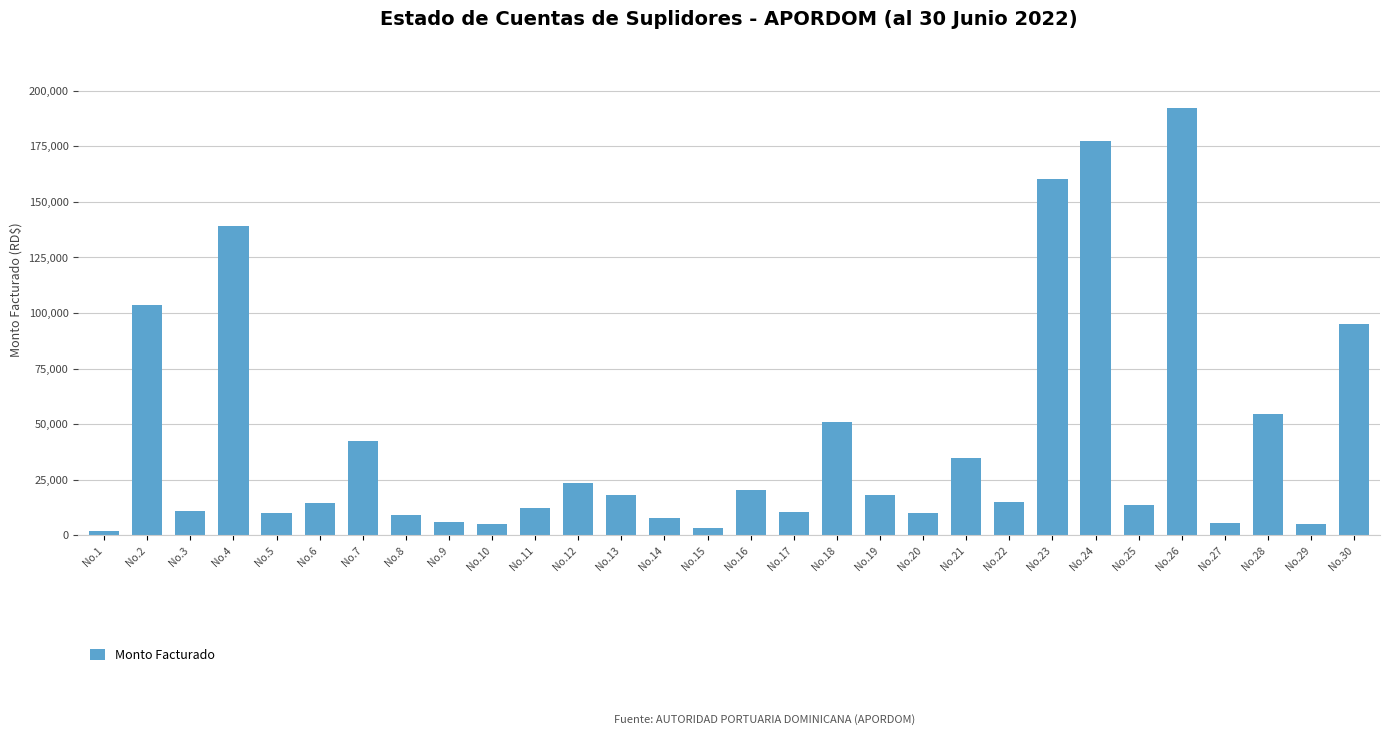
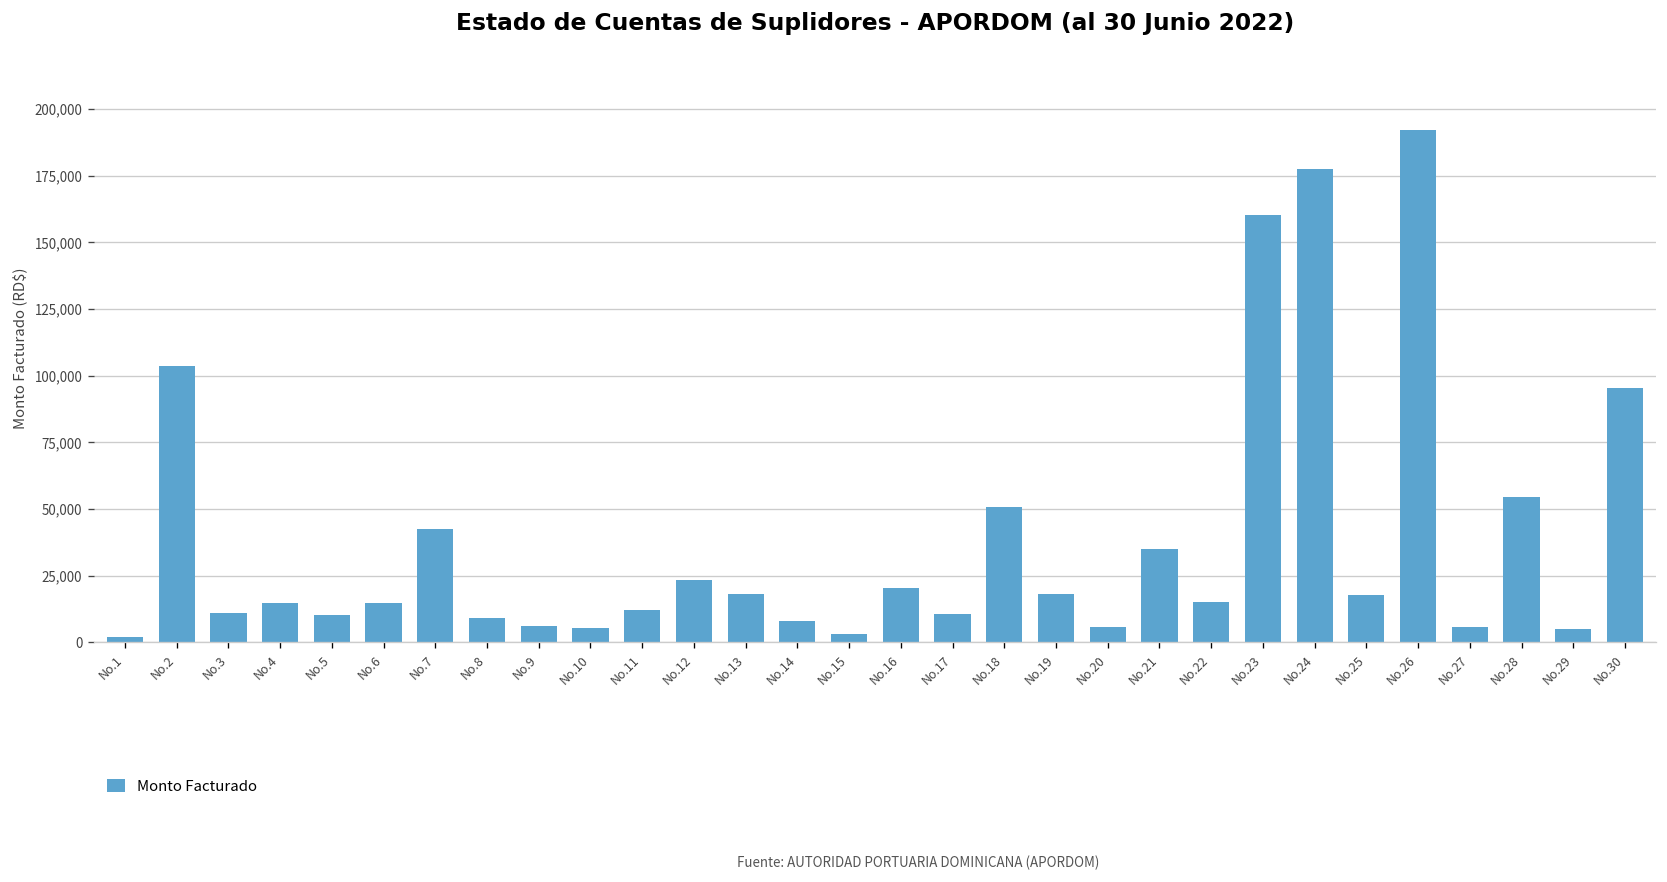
  {
    "No.1": "2,000",
    "No.2": "104,000",
    "No.3": "11,000",
-   "No.4": "139,000",
+   "No.4": "15,000",
    "No.5": "10,000",
    "No.6": "15,000",
    "No.7": "42,000",
    "No.8": "9,000",
    "No.9": "6,000",
    "No.10": "5,000",
    "No.11": "12,000",
    "No.12": "23,000",
    "No.13": "18,000",
    "No.14": "8,000",
    "No.15": "3,000",
    "No.16": "20,000",
    "No.17": "11,000",
    "No.18": "51,000",
    "No.19": "18,000",
-   "No.20": "10,000",
+   "No.20": "6,000",
    "No.21": "35,000",
    "No.22": "15,000",
    "No.23": "160,000",
    "No.24": "177,000",
-   "No.25": "14,000",
+   "No.25": "18,000",
    "No.26": "192,000",
    "No.27": "6,000",
    "No.28": "55,000",
    "No.29": "5,000",
    "No.30": "95,000"
  }
